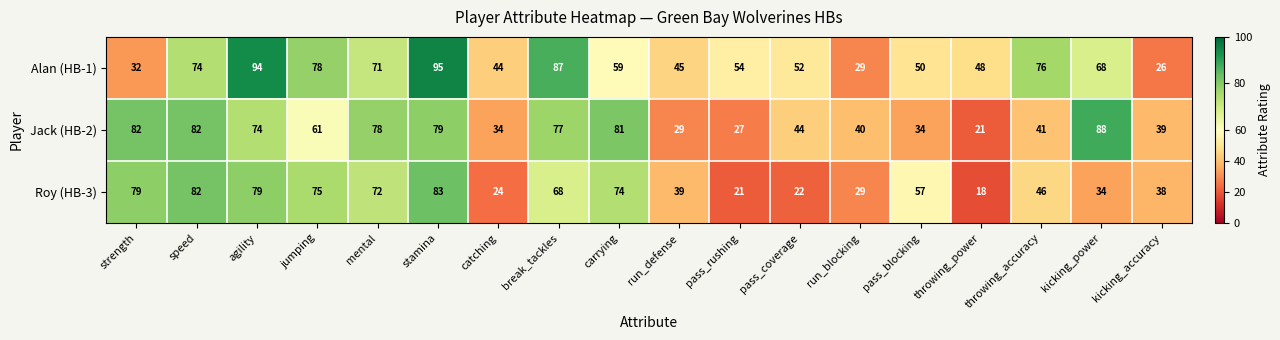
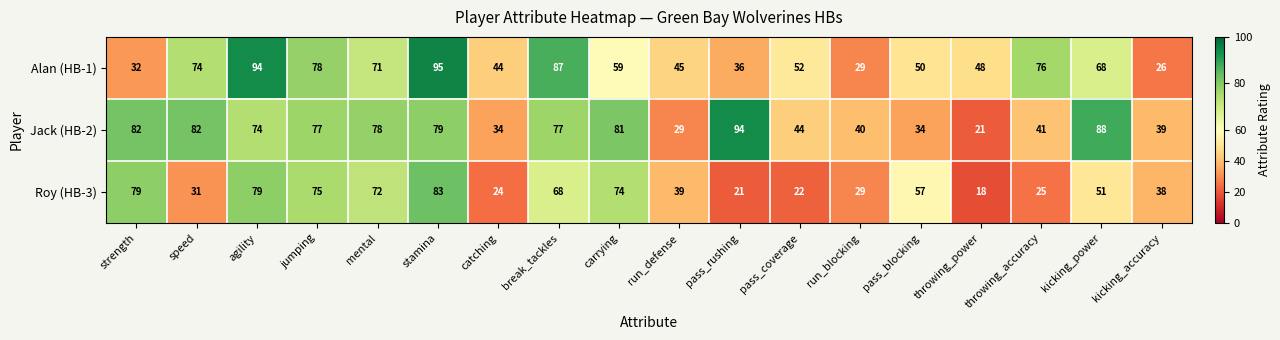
  {
    "Alan (HB-1)": {
      "strength": 32,
      "speed": 74,
      "agility": 94,
      "jumping": 78,
      "mental": 71,
      "stamina": 95,
      "catching": 44,
      "break_tackles": 87,
      "carrying": 59,
      "run_defense": 45,
-     "pass_rushing": 54,
+     "pass_rushing": 36,
      "pass_coverage": 52,
      "run_blocking": 29,
      "pass_blocking": 50,
      "throwing_power": 48,
      "throwing_accuracy": 76,
      "kicking_power": 68,
      "kicking_accuracy": 26
    },
    "Jack (HB-2)": {
      "strength": 82,
      "speed": 82,
      "agility": 74,
-     "jumping": 61,
+     "jumping": 77,
      "mental": 78,
      "stamina": 79,
      "catching": 34,
      "break_tackles": 77,
      "carrying": 81,
      "run_defense": 29,
-     "pass_rushing": 27,
+     "pass_rushing": 94,
      "pass_coverage": 44,
      "run_blocking": 40,
      "pass_blocking": 34,
      "throwing_power": 21,
      "throwing_accuracy": 41,
      "kicking_power": 88,
      "kicking_accuracy": 39
    },
    "Roy (HB-3)": {
      "strength": 79,
-     "speed": 82,
+     "speed": 31,
      "agility": 79,
      "jumping": 75,
      "mental": 72,
      "stamina": 83,
      "catching": 24,
      "break_tackles": 68,
      "carrying": 74,
      "run_defense": 39,
      "pass_rushing": 21,
      "pass_coverage": 22,
      "run_blocking": 29,
      "pass_blocking": 57,
      "throwing_power": 18,
-     "throwing_accuracy": 46,
-     "kicking_power": 34,
+     "throwing_accuracy": 25,
+     "kicking_power": 51,
      "kicking_accuracy": 38
    }
  }
